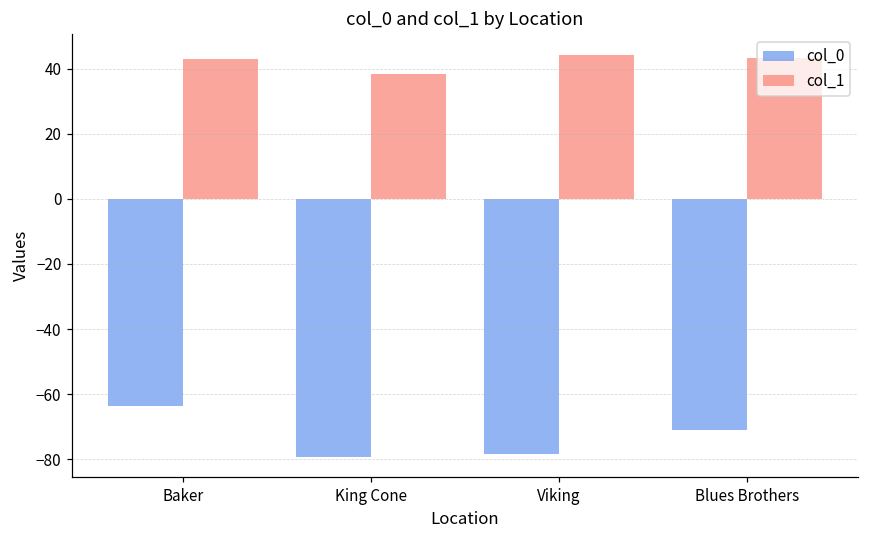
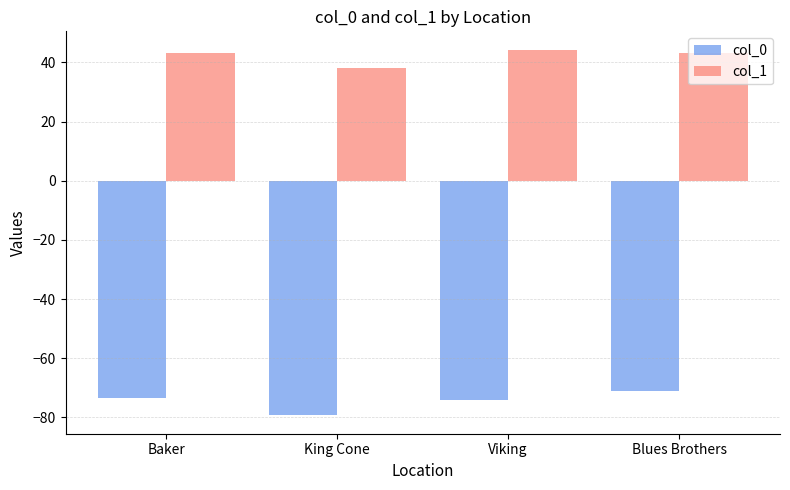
  {
    "col_0": {
-     "Baker": -64,
+     "Baker": -73,
      "King Cone": -79,
-     "Viking": -78,
+     "Viking": -74,
      "Blues Brothers": -71
    },
    "col_1": {
      "Baker": 43,
      "King Cone": 38,
      "Viking": 44
    }
  }
